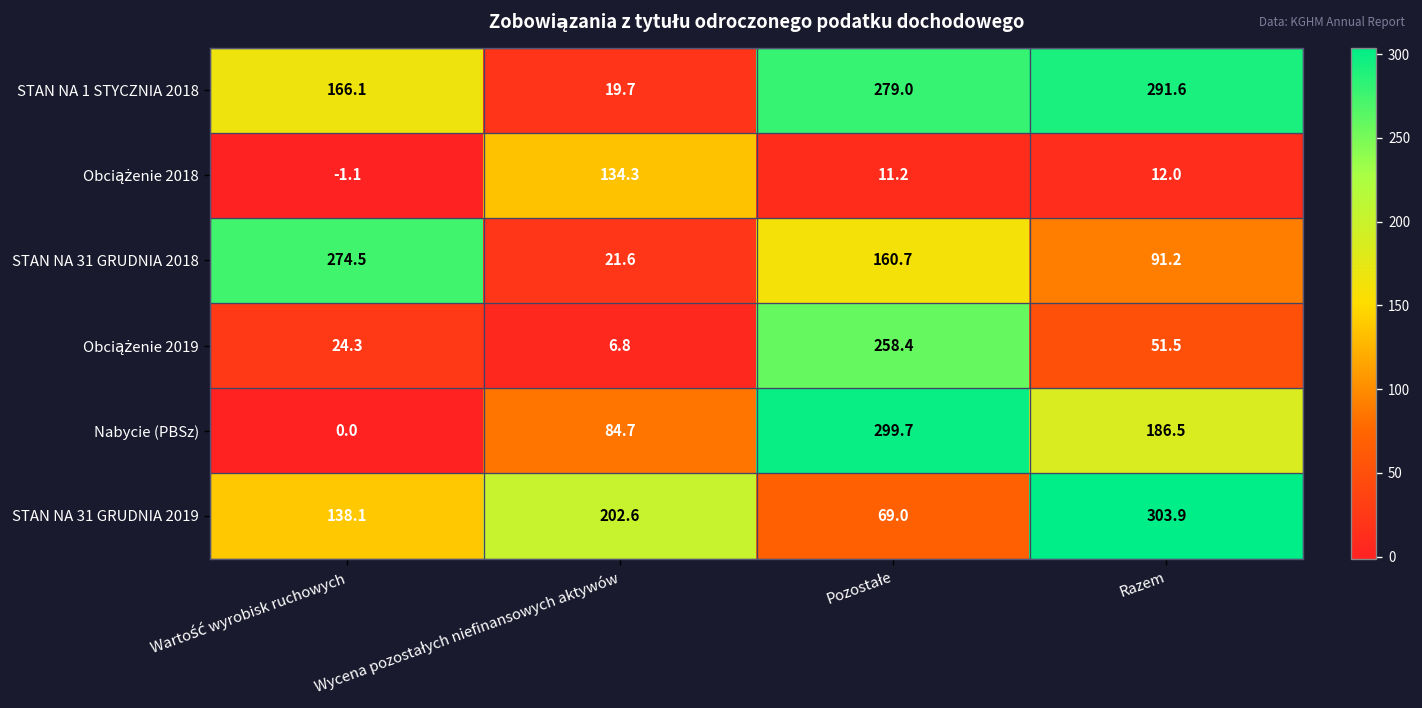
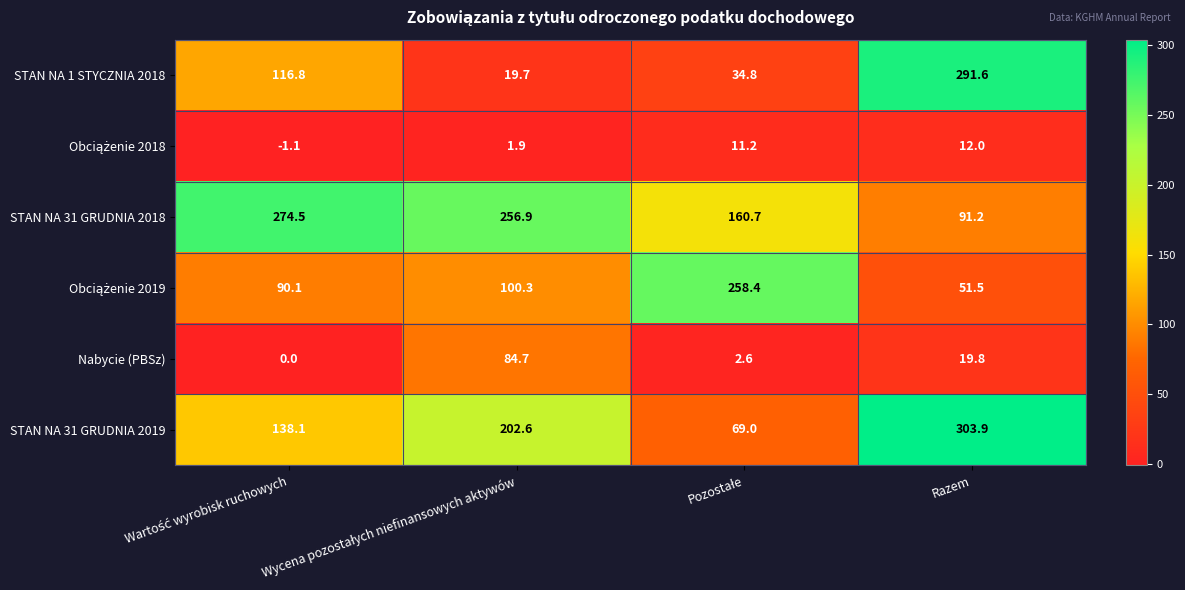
  {
    "STAN NA 1 STYCZNIA 2018": {
-     "Wartość wyrobisk ruchowych": 166.1,
+     "Wartość wyrobisk ruchowych": 116.8,
      "Wycena pozostałych niefinansowych aktywów": 19.7,
-     "Pozostałe": 279.0,
+     "Pozostałe": 34.8,
      "Razem": 291.6
    },
    "Obciążenie 2018": {
      "Wartość wyrobisk ruchowych": -1.1,
-     "Wycena pozostałych niefinansowych aktywów": 134.3,
+     "Wycena pozostałych niefinansowych aktywów": 1.9,
      "Pozostałe": 11.2,
      "Razem": 12.0
    },
    "STAN NA 31 GRUDNIA 2018": {
      "Wartość wyrobisk ruchowych": 274.5,
-     "Wycena pozostałych niefinansowych aktywów": 21.6,
+     "Wycena pozostałych niefinansowych aktywów": 256.9,
      "Pozostałe": 160.7,
      "Razem": 91.2
    },
    "Obciążenie 2019": {
-     "Wartość wyrobisk ruchowych": 24.3,
-     "Wycena pozostałych niefinansowych aktywów": 6.8,
+     "Wartość wyrobisk ruchowych": 90.1,
+     "Wycena pozostałych niefinansowych aktywów": 100.3,
      "Pozostałe": 258.4,
      "Razem": 51.5
    },
    "Nabycie (PBSz)": {
      "Wartość wyrobisk ruchowych": 0.0,
      "Wycena pozostałych niefinansowych aktywów": 84.7,
-     "Pozostałe": 299.7,
-     "Razem": 186.5
+     "Pozostałe": 2.6,
+     "Razem": 19.8
    },
    "STAN NA 31 GRUDNIA 2019": {
      "Wartość wyrobisk ruchowych": 138.1,
      "Wycena pozostałych niefinansowych aktywów": 202.6,
      "Pozostałe": 69.0,
      "Razem": 303.9
    }
  }
